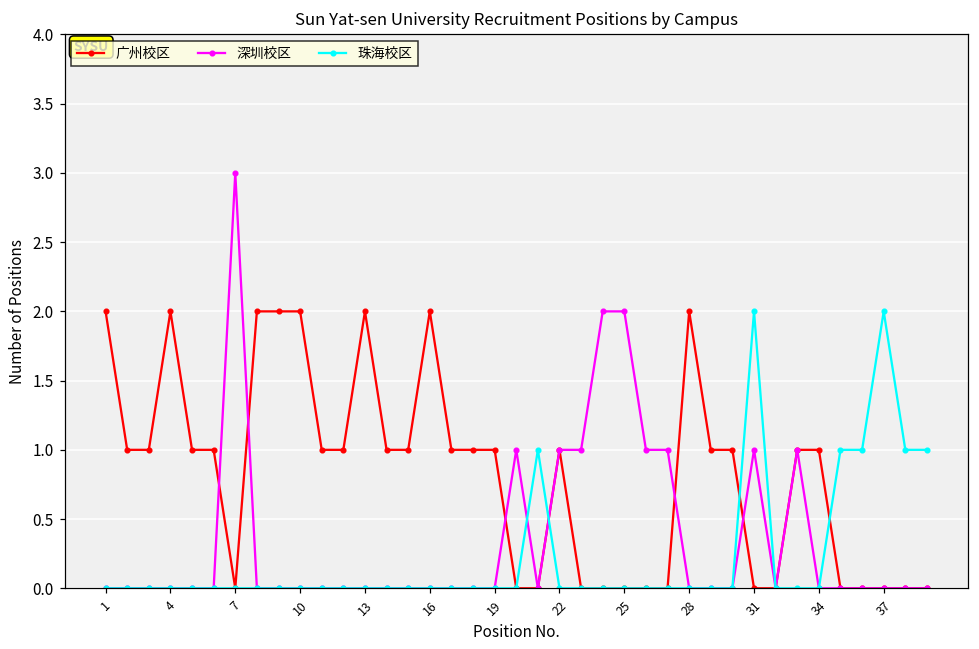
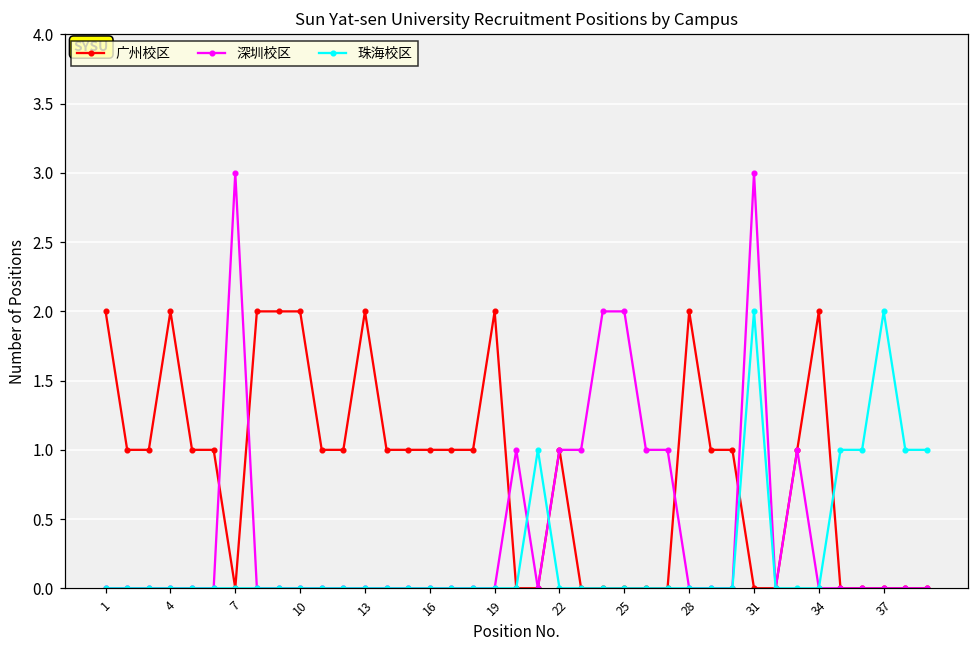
  {
    "广州校区": {
      "1": 2,
      "4": 2,
      "10": 2,
      "13": 2,
-     "16": 2,
-     "19": 1,
+     "16": 1,
+     "19": 2,
      "28": 2,
      "31": 0,
-     "34": 1
+     "34": 2
    },
    "深圳校区": {
      "7": 3,
      "25": 2,
-     "31": 1
+     "31": 3
    },
    "珠海校区": {
      "22": 0,
      "31": 2,
      "37": 2
    }
  }
